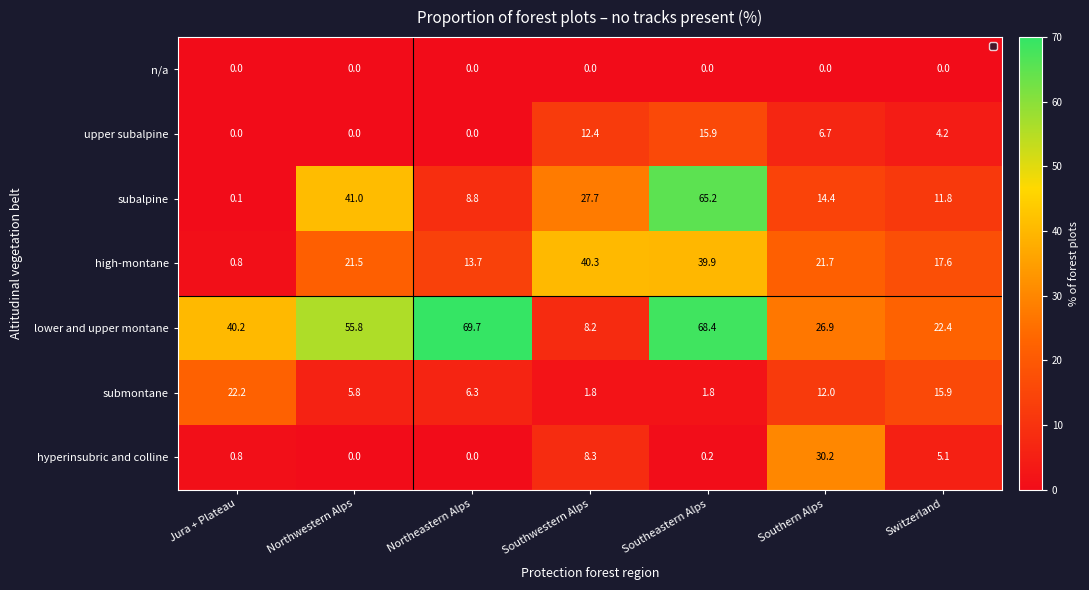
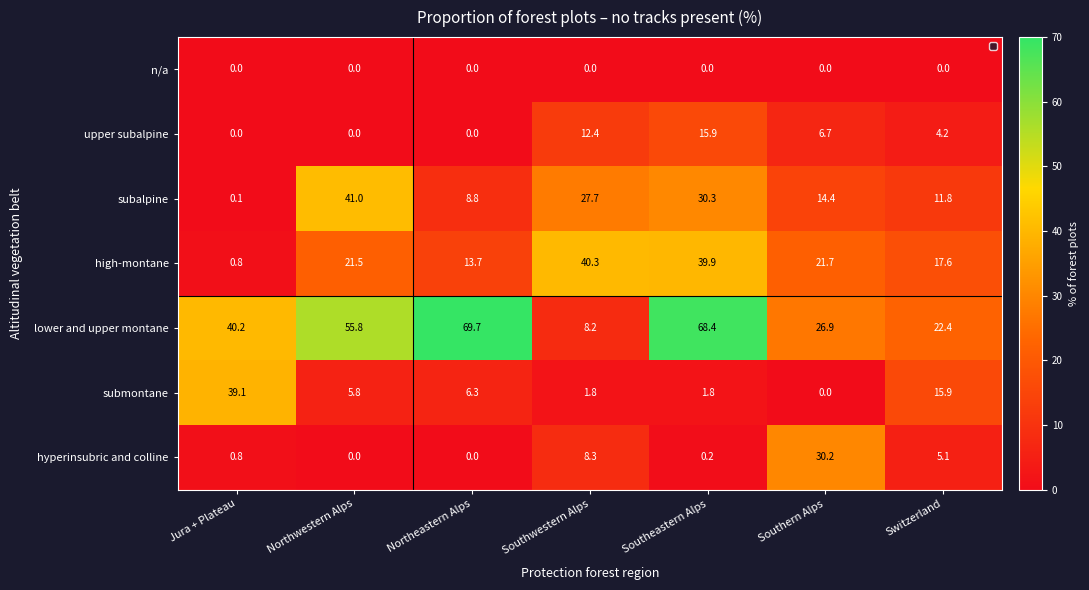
  {
    "n/a": {
      "Jura + Plateau": 0.0,
      "Northwestern Alps": 0.0,
      "Northeastern Alps": 0.0,
      "Southwestern Alps": 0.0,
      "Southeastern Alps": 0.0,
      "Southern Alps": 0.0,
      "Switzerland": 0.0
    },
    "upper subalpine": {
      "Jura + Plateau": 0.0,
      "Northwestern Alps": 0.0,
      "Northeastern Alps": 0.0,
      "Southwestern Alps": 12.4,
      "Southeastern Alps": 15.9,
      "Southern Alps": 6.7,
      "Switzerland": 4.2
    },
    "subalpine": {
      "Jura + Plateau": 0.1,
      "Northwestern Alps": 41.0,
      "Northeastern Alps": 8.8,
      "Southwestern Alps": 27.7,
-     "Southeastern Alps": 65.2,
+     "Southeastern Alps": 30.3,
      "Southern Alps": 14.4,
      "Switzerland": 11.8
    },
    "high-montane": {
      "Jura + Plateau": 0.8,
      "Northwestern Alps": 21.5,
      "Northeastern Alps": 13.7,
      "Southwestern Alps": 40.3,
      "Southeastern Alps": 39.9,
      "Southern Alps": 21.7,
      "Switzerland": 17.6
    },
    "lower and upper montane": {
      "Jura + Plateau": 40.2,
      "Northwestern Alps": 55.8,
      "Northeastern Alps": 69.7,
      "Southwestern Alps": 8.2,
      "Southeastern Alps": 68.4,
      "Southern Alps": 26.9,
      "Switzerland": 22.4
    },
    "submontane": {
-     "Jura + Plateau": 22.2,
+     "Jura + Plateau": 39.1,
      "Northwestern Alps": 5.8,
      "Northeastern Alps": 6.3,
      "Southwestern Alps": 1.8,
      "Southeastern Alps": 1.8,
-     "Southern Alps": 12.0,
+     "Southern Alps": 0.0,
      "Switzerland": 15.9
    },
    "hyperinsubric and colline": {
      "Jura + Plateau": 0.8,
      "Northwestern Alps": 0.0,
      "Northeastern Alps": 0.0,
      "Southwestern Alps": 8.3,
      "Southeastern Alps": 0.2,
      "Southern Alps": 30.2,
      "Switzerland": 5.1
    }
  }
